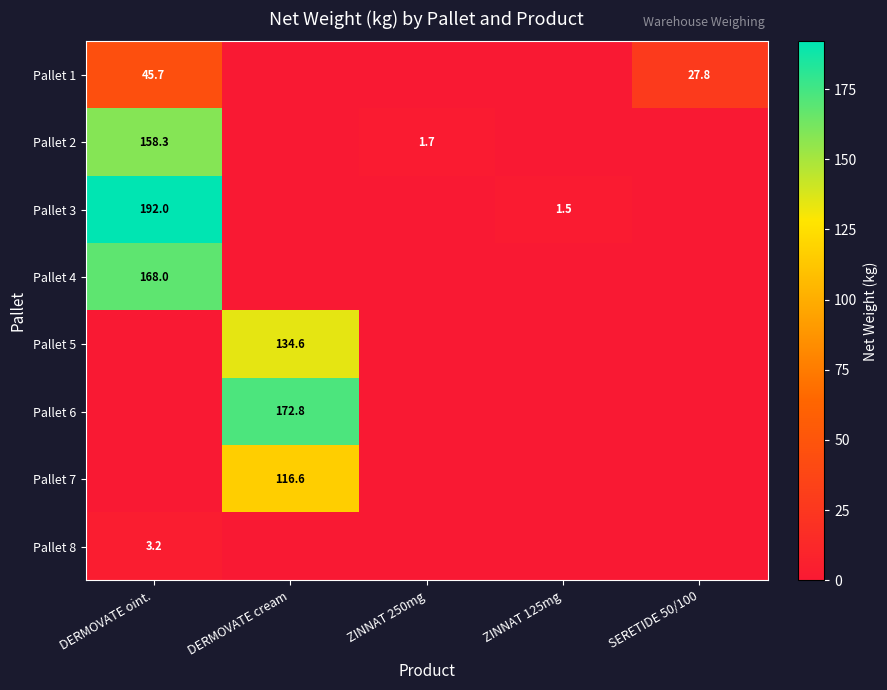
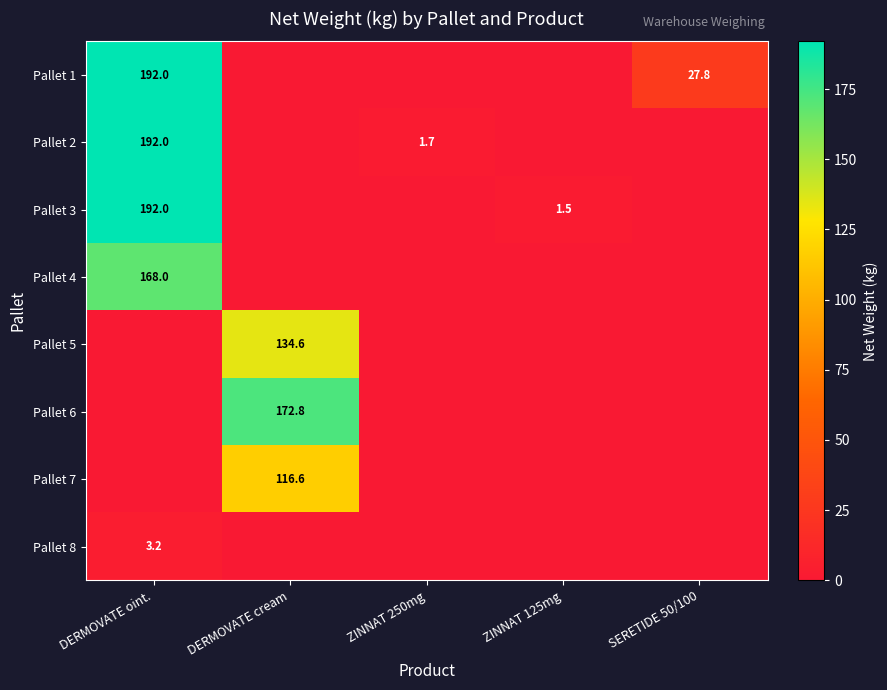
  {
    "Pallet 1": {
-     "DERMOVATE oint.": 45.7,
+     "DERMOVATE oint.": 192.0,
      "SERETIDE 50/100": 27.8
    },
    "Pallet 2": {
-     "DERMOVATE oint.": 158.3,
+     "DERMOVATE oint.": 192.0,
      "ZINNAT 250mg": 1.7
    },
    "Pallet 3": {
      "DERMOVATE oint.": 192.0,
      "ZINNAT 125mg": 1.5
    },
    "Pallet 4": {
      "DERMOVATE oint.": 168.0
    },
    "Pallet 5": {
      "DERMOVATE cream": 134.6
    },
    "Pallet 6": {
      "DERMOVATE cream": 172.8
    },
    "Pallet 7": {
      "DERMOVATE cream": 116.6
    },
    "Pallet 8": {
      "DERMOVATE oint.": 3.2
    }
  }
